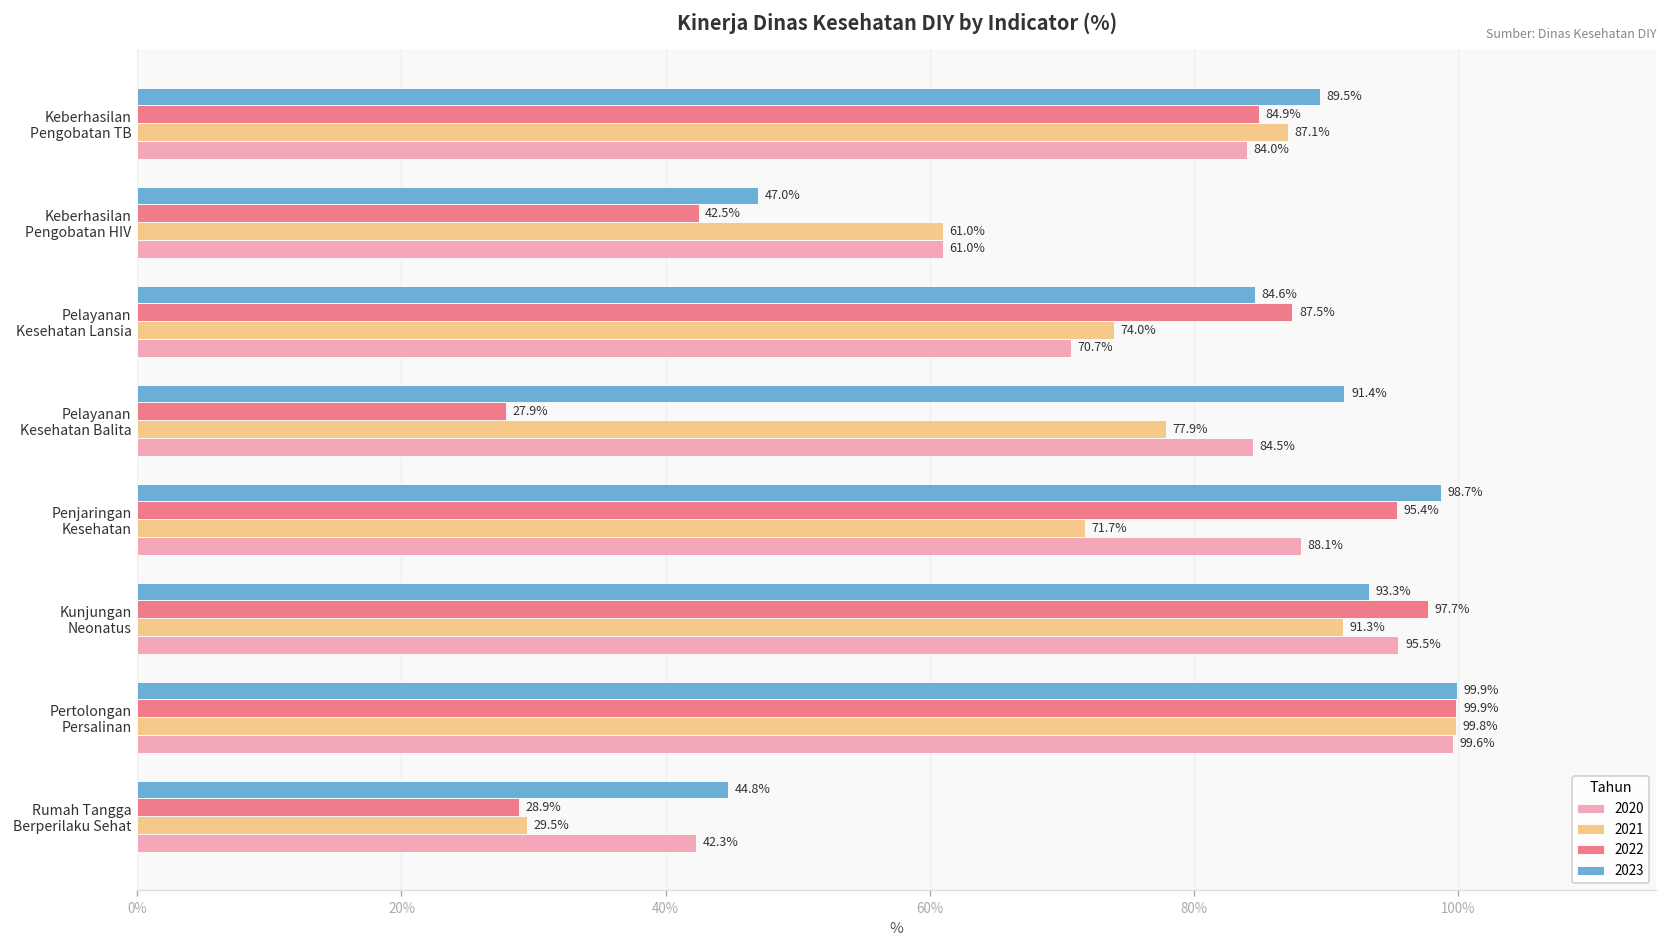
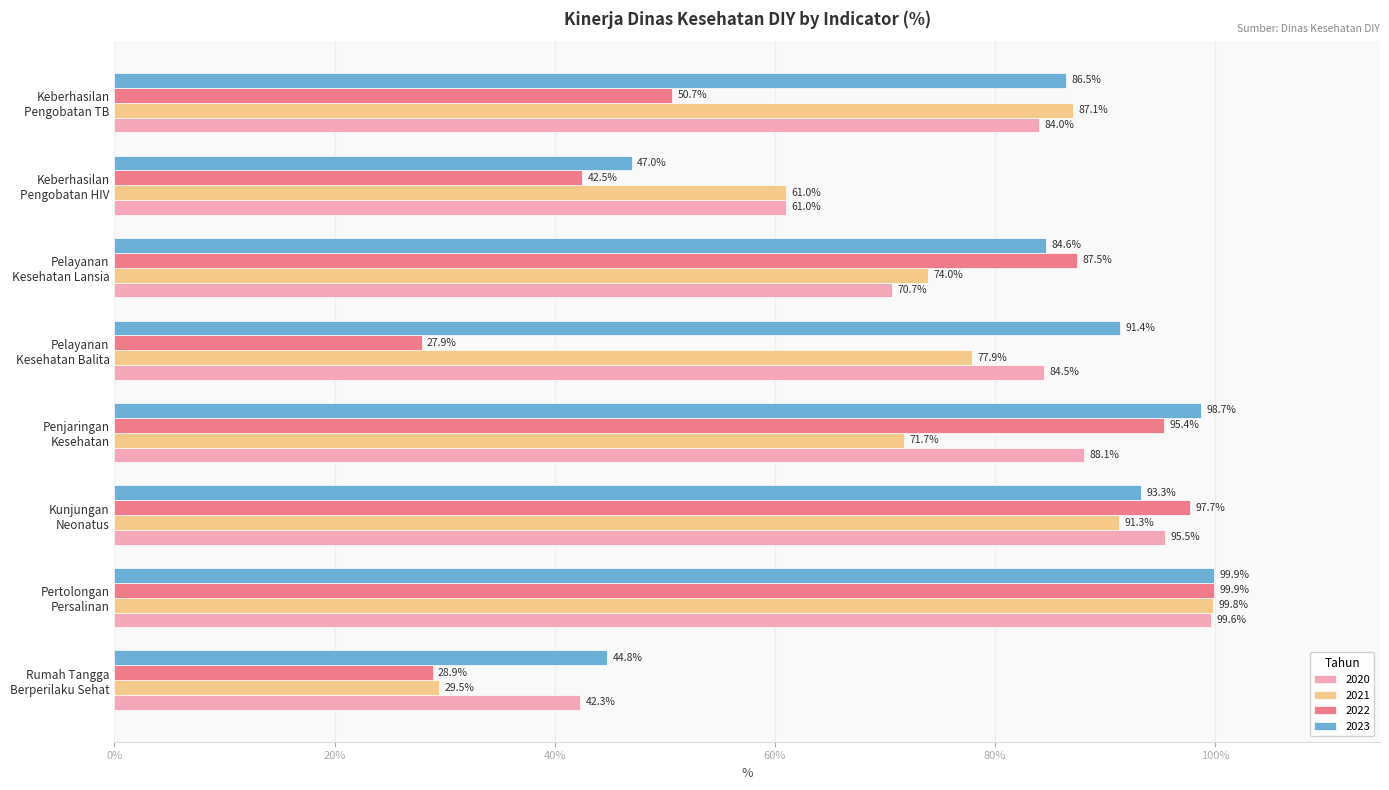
  {
    "2022": {
-     "Keberhasilan Pengobatan TB": "84.9%",
+     "Keberhasilan Pengobatan TB": "50.7%",
      "Keberhasilan Pengobatan HIV": "42.5%",
      "Pelayanan Kesehatan Lansia": "87.5%",
      "Pelayanan Kesehatan Balita": "27.9%",
      "Penjaringan Kesehatan": "95.4%",
      "Kunjungan Neonatus": "97.7%",
      "Pertolongan Persalinan": "99.9%",
      "Rumah Tangga Berperilaku Sehat": "28.9%"
    },
    "2023": {
-     "Keberhasilan Pengobatan TB": "89.5%",
+     "Keberhasilan Pengobatan TB": "86.5%",
      "Keberhasilan Pengobatan HIV": "47.0%",
      "Pelayanan Kesehatan Lansia": "84.6%",
      "Pelayanan Kesehatan Balita": "91.4%",
      "Penjaringan Kesehatan": "98.7%",
      "Kunjungan Neonatus": "93.3%",
      "Pertolongan Persalinan": "99.9%",
      "Rumah Tangga Berperilaku Sehat": "44.8%"
    }
  }
